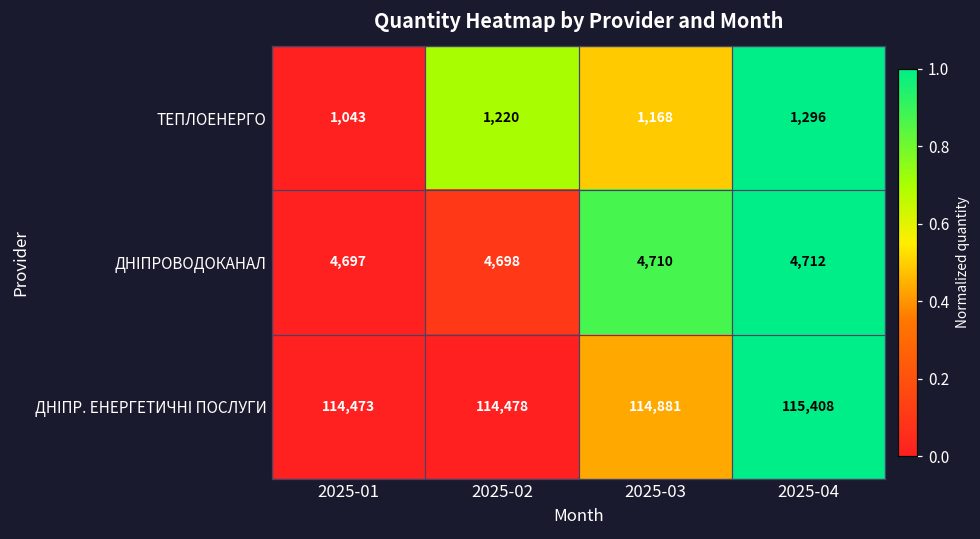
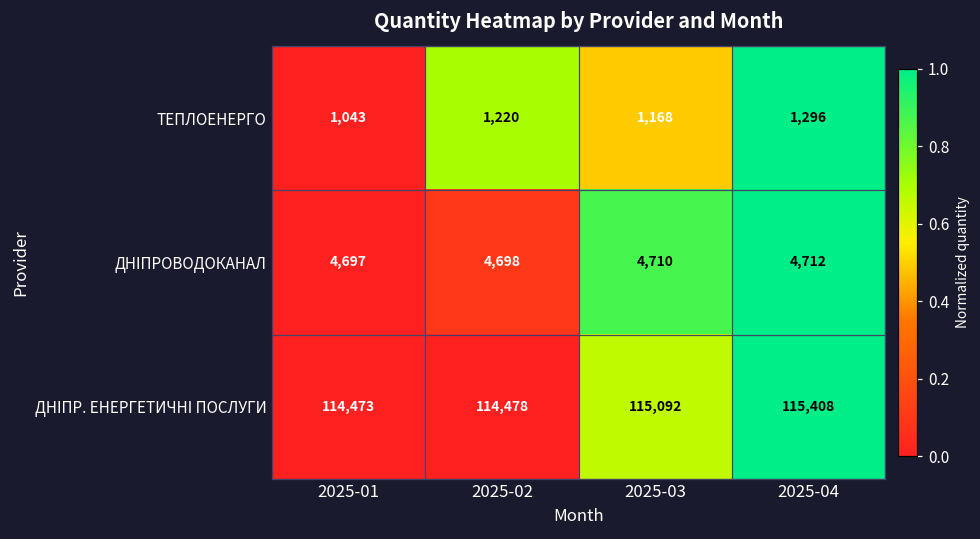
  {
    "ТЕПЛОЕНЕРГО": {
      "2025-01": "1,043",
      "2025-02": "1,220",
      "2025-03": "1,168",
      "2025-04": "1,296"
    },
    "ДНІПРОВОДОКАНАЛ": {
      "2025-01": "4,697",
      "2025-02": "4,698",
      "2025-03": "4,710",
      "2025-04": "4,712"
    },
    "ДНІПР. ЕНЕРГЕТИЧНІ ПОСЛУГИ": {
      "2025-01": "114,473",
      "2025-02": "114,478",
-     "2025-03": "114,881",
+     "2025-03": "115,092",
      "2025-04": "115,408"
    }
  }
